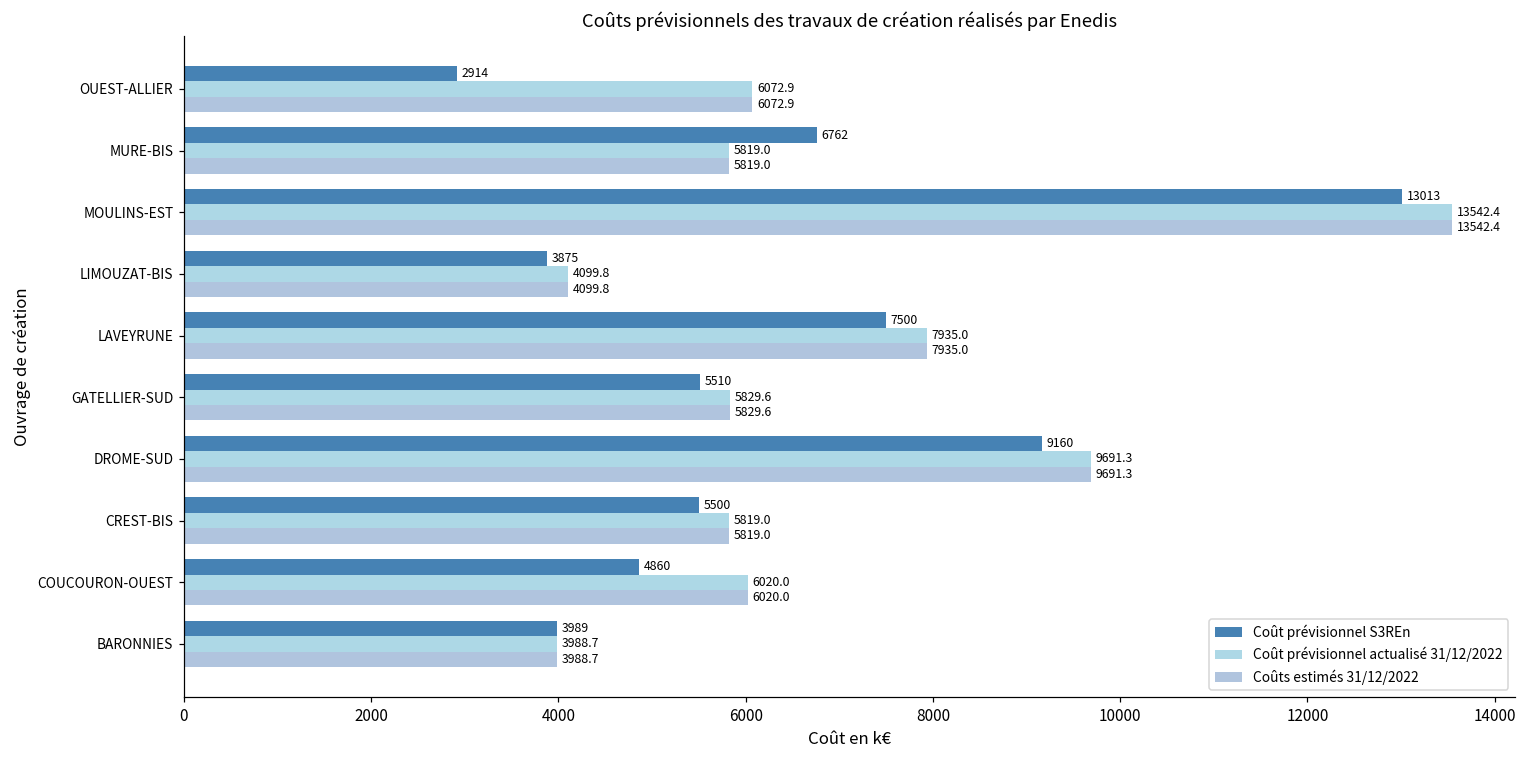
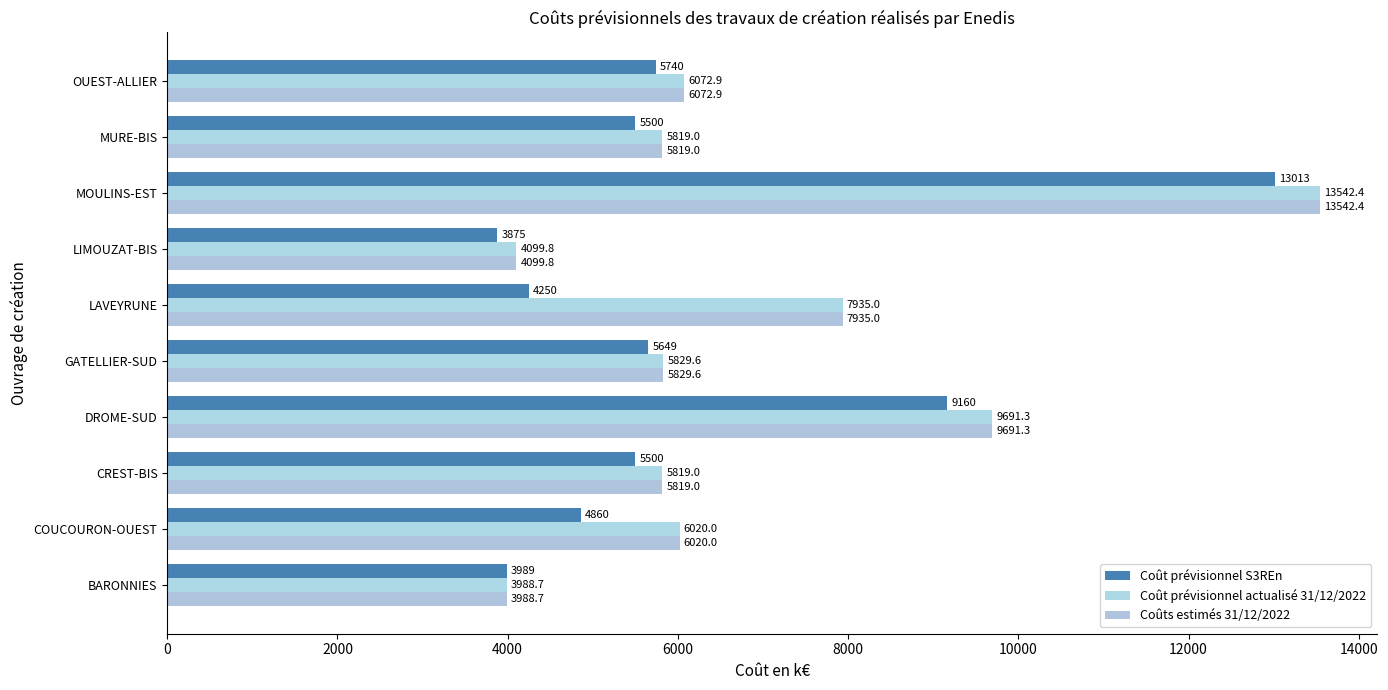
  {
    "Coût prévisionnel S3REn": {
-     "OUEST-ALLIER": 2914,
-     "MURE-BIS": 6762,
+     "OUEST-ALLIER": 5740,
+     "MURE-BIS": 5500,
      "MOULINS-EST": 13013,
      "LIMOUZAT-BIS": 3875,
-     "LAVEYRUNE": 7500,
-     "GATELLIER-SUD": 5510,
+     "LAVEYRUNE": 4250,
+     "GATELLIER-SUD": 5649,
      "DROME-SUD": 9160,
      "CREST-BIS": 5500,
      "COUCOURON-OUEST": 4860,
      "BARONNIES": 3989
    }
  }
